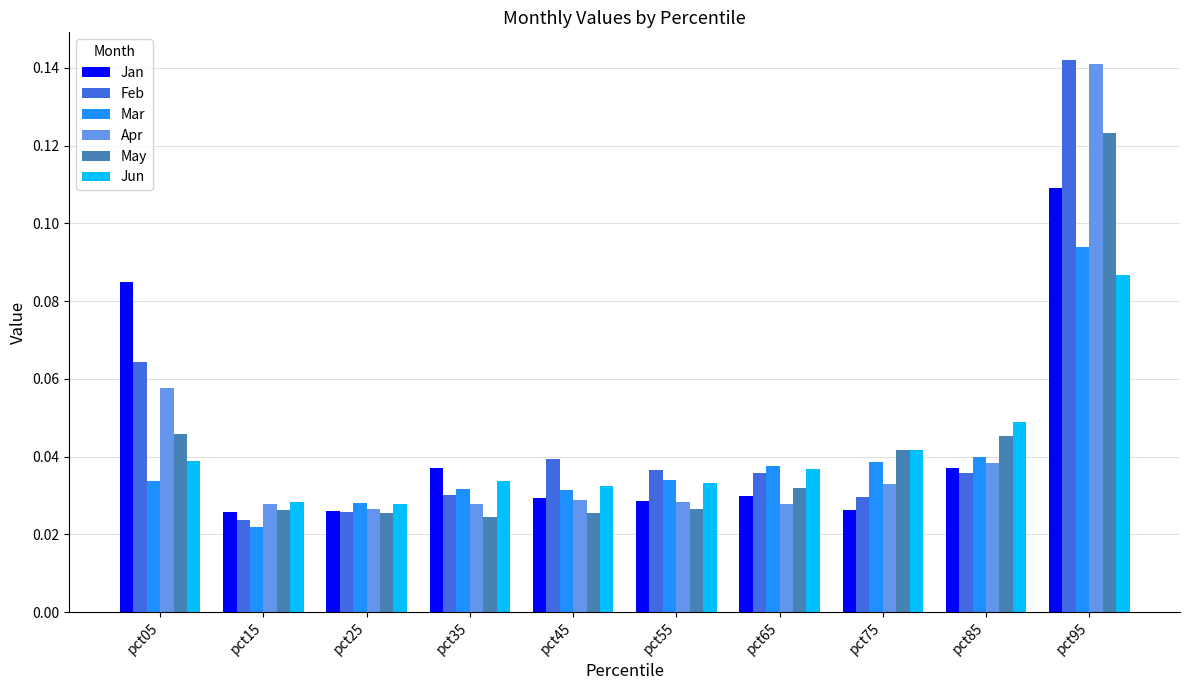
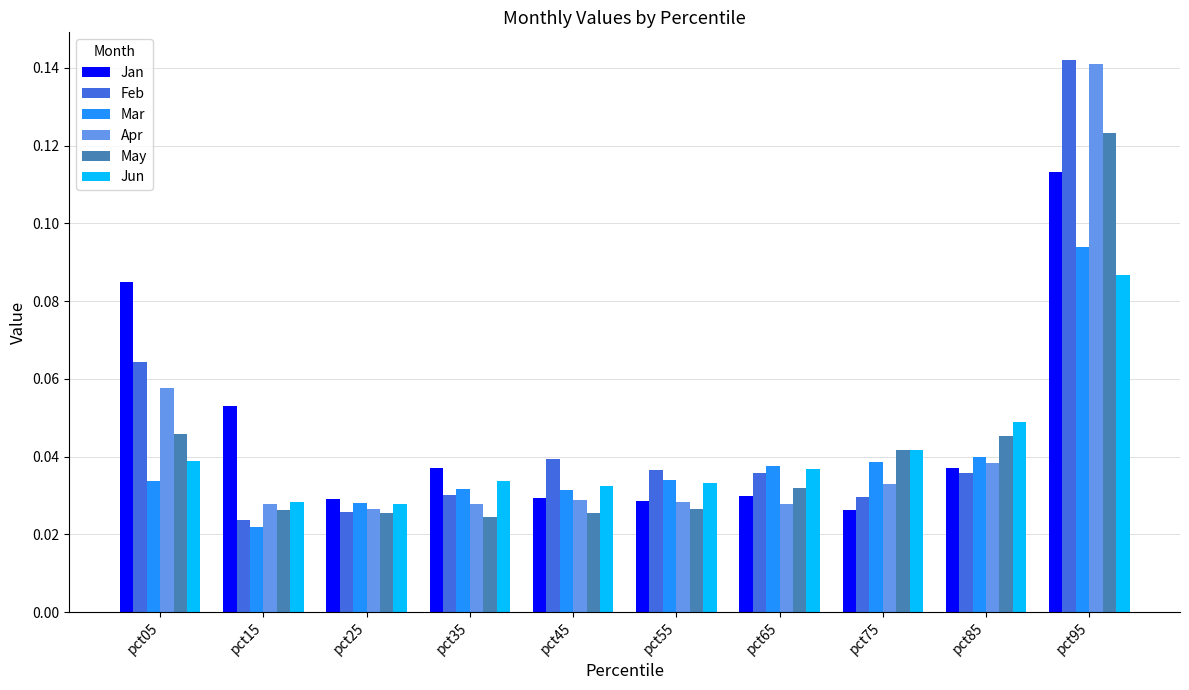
  {
    "Jan": {
      "pct05": 0.085,
-     "pct15": 0.026,
-     "pct25": 0.026,
+     "pct15": 0.053,
+     "pct25": 0.029,
      "pct35": 0.037,
      "pct45": 0.029,
      "pct55": 0.029,
      "pct65": 0.030,
      "pct75": 0.026,
      "pct85": 0.037,
-     "pct95": 0.109
+     "pct95": 0.113
    }
  }
